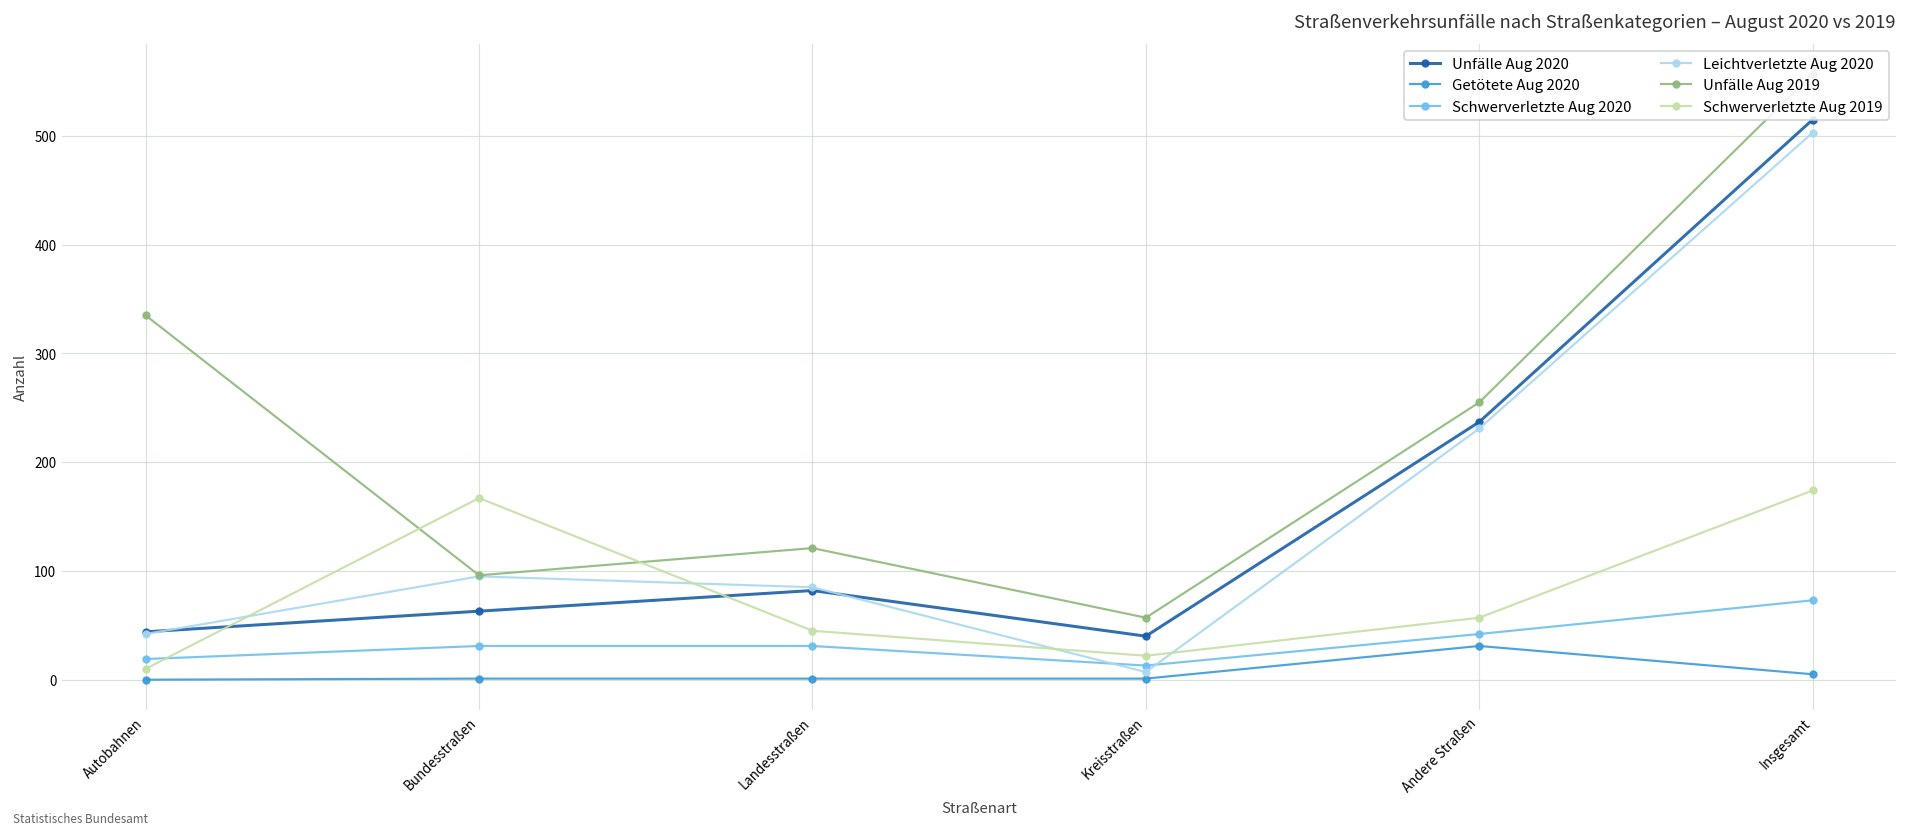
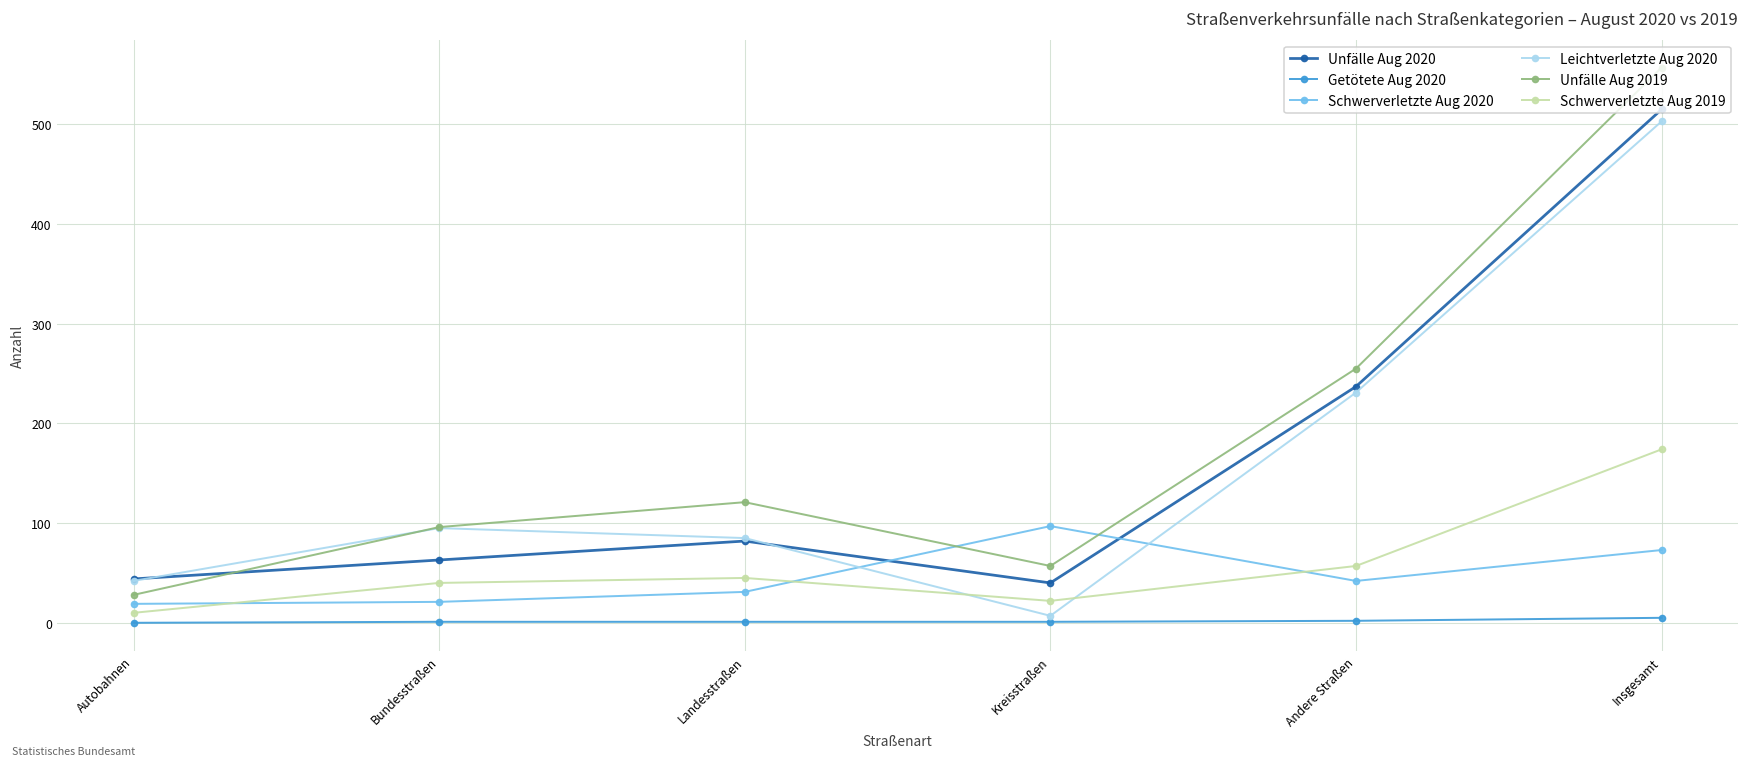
  {
    "Unfälle Aug 2020": {
      "Bundesstraßen": 60,
      "Landesstraßen": 80,
      "Kreisstraßen": 40,
      "Andere Straßen": 240
    },
    "Getötete Aug 2020": {
      "Autobahnen": 0,
      "Bundesstraßen": 0,
      "Landesstraßen": 0,
      "Kreisstraßen": 0,
-     "Andere Straßen": 30,
+     "Andere Straßen": 0,
      "Insgesamt": 10
    },
    "Schwerverletzte Aug 2020": {
      "Autobahnen": 20,
-     "Bundesstraßen": 30,
+     "Bundesstraßen": 20,
      "Landesstraßen": 30,
-     "Kreisstraßen": 10,
+     "Kreisstraßen": 100,
      "Andere Straßen": 40,
      "Insgesamt": 70
    },
    "Leichtverletzte Aug 2020": {
      "Landesstraßen": 90,
      "Kreisstraßen": 10,
      "Andere Straßen": 230,
      "Insgesamt": 500
    },
    "Unfälle Aug 2019": {
-     "Autobahnen": 340,
+     "Autobahnen": 30,
      "Landesstraßen": 120,
      "Kreisstraßen": 60,
      "Andere Straßen": 260
    },
    "Schwerverletzte Aug 2019": {
      "Autobahnen": 10,
-     "Bundesstraßen": 170,
+     "Bundesstraßen": 40,
      "Landesstraßen": 50,
      "Kreisstraßen": 20,
      "Andere Straßen": 60,
      "Insgesamt": 170
    }
  }
